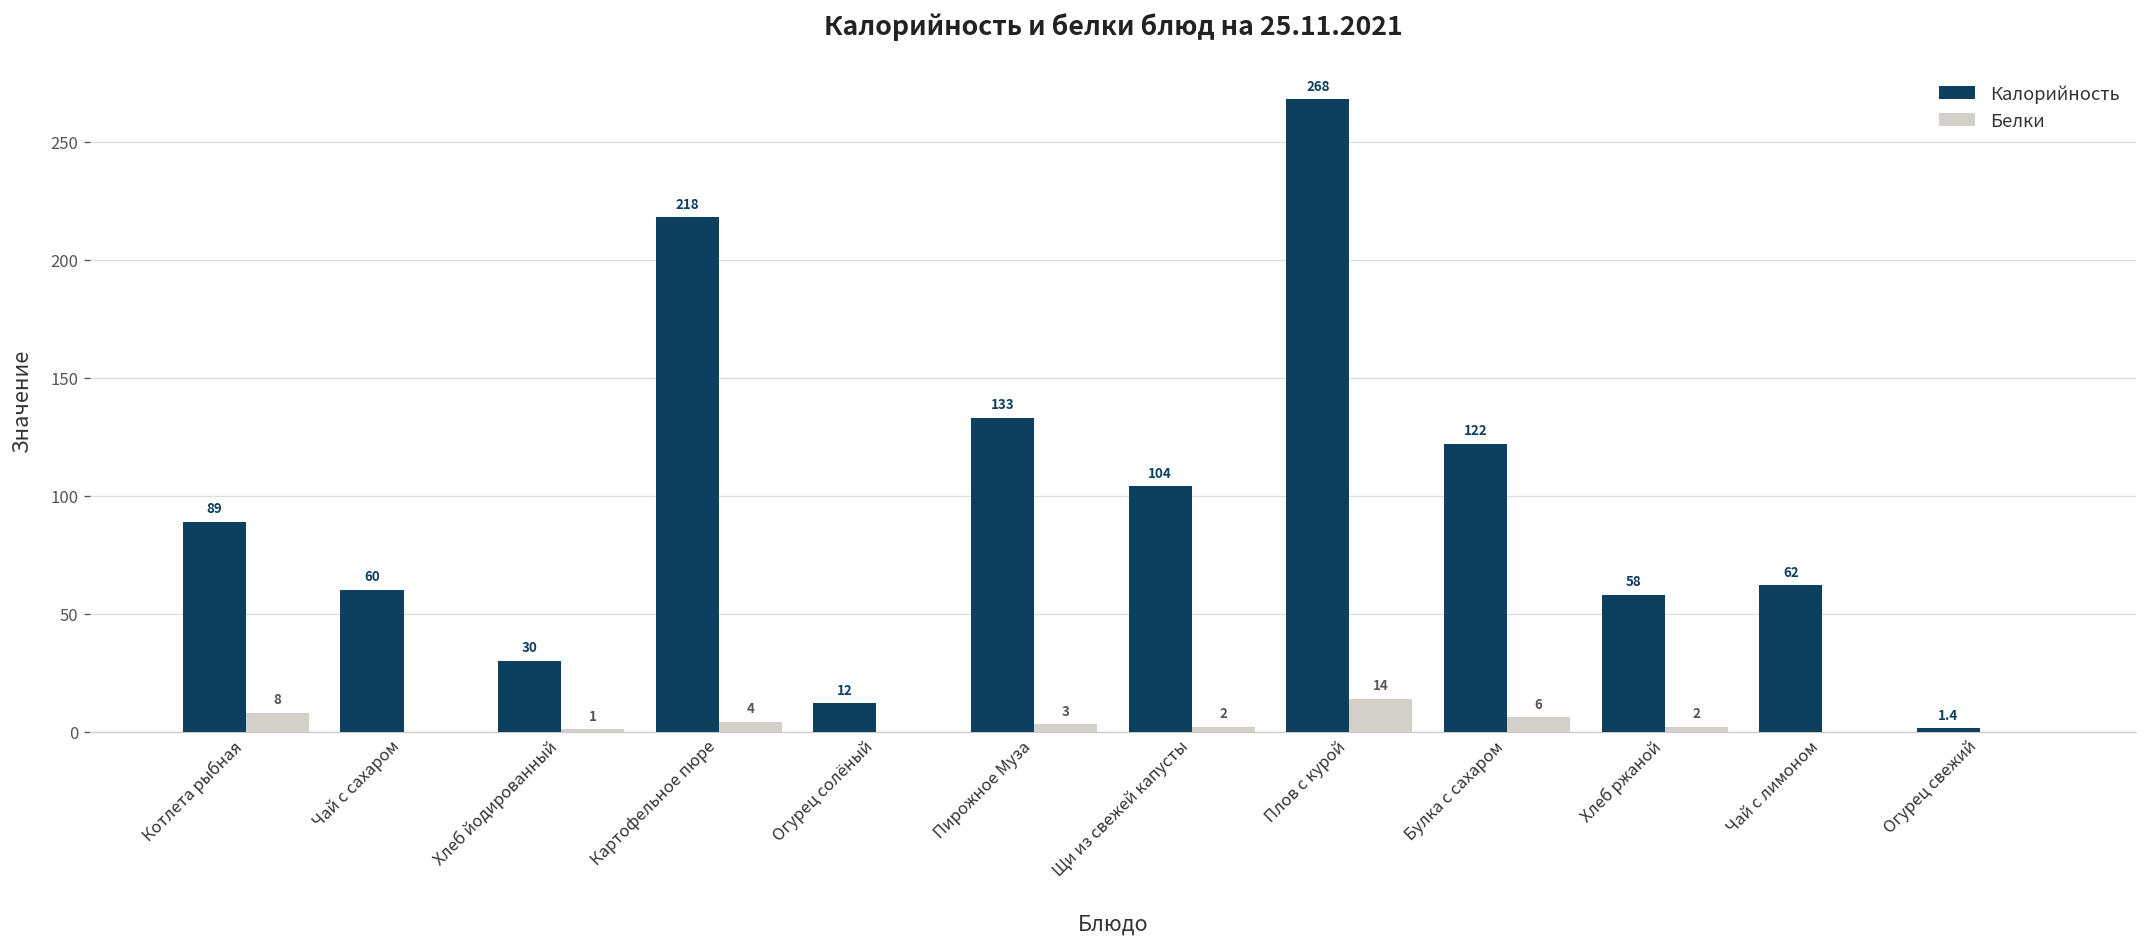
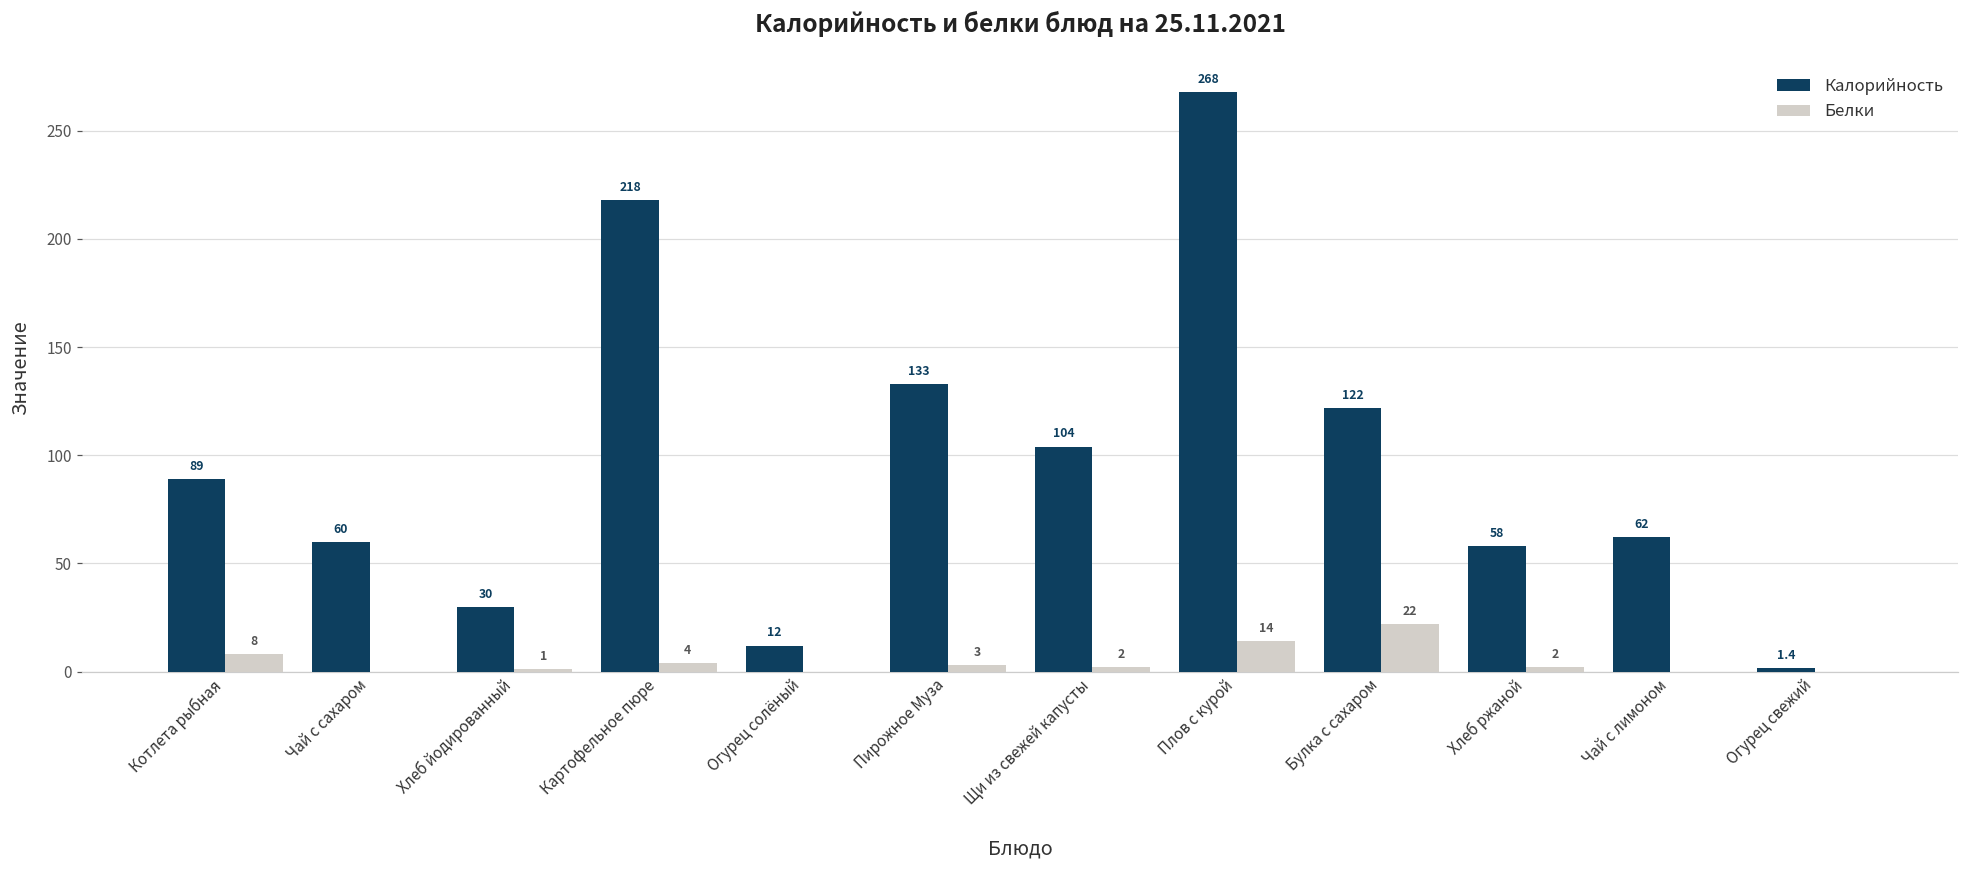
  {
    "Калорийность": {
      "Котлета рыбная": 89,
      "Чай с сахаром": 60,
      "Хлеб йодированный": 30,
      "Картофельное пюре": 218,
      "Огурец солёный": 12,
      "Пирожное Муза": 133,
      "Щи из свежей капусты": 104,
      "Плов с курой": 268,
      "Булка с сахаром": 122,
      "Хлеб ржаной": 58,
      "Чай с лимоном": 62,
      "Огурец свежий": 1.4
    },
    "Белки": {
      "Котлета рыбная": 8,
      "Хлеб йодированный": 1,
      "Картофельное пюре": 4,
      "Пирожное Муза": 3,
      "Щи из свежей капусты": 2,
      "Плов с курой": 14,
-     "Булка с сахаром": 6,
+     "Булка с сахаром": 22,
      "Хлеб ржаной": 2
    }
  }
